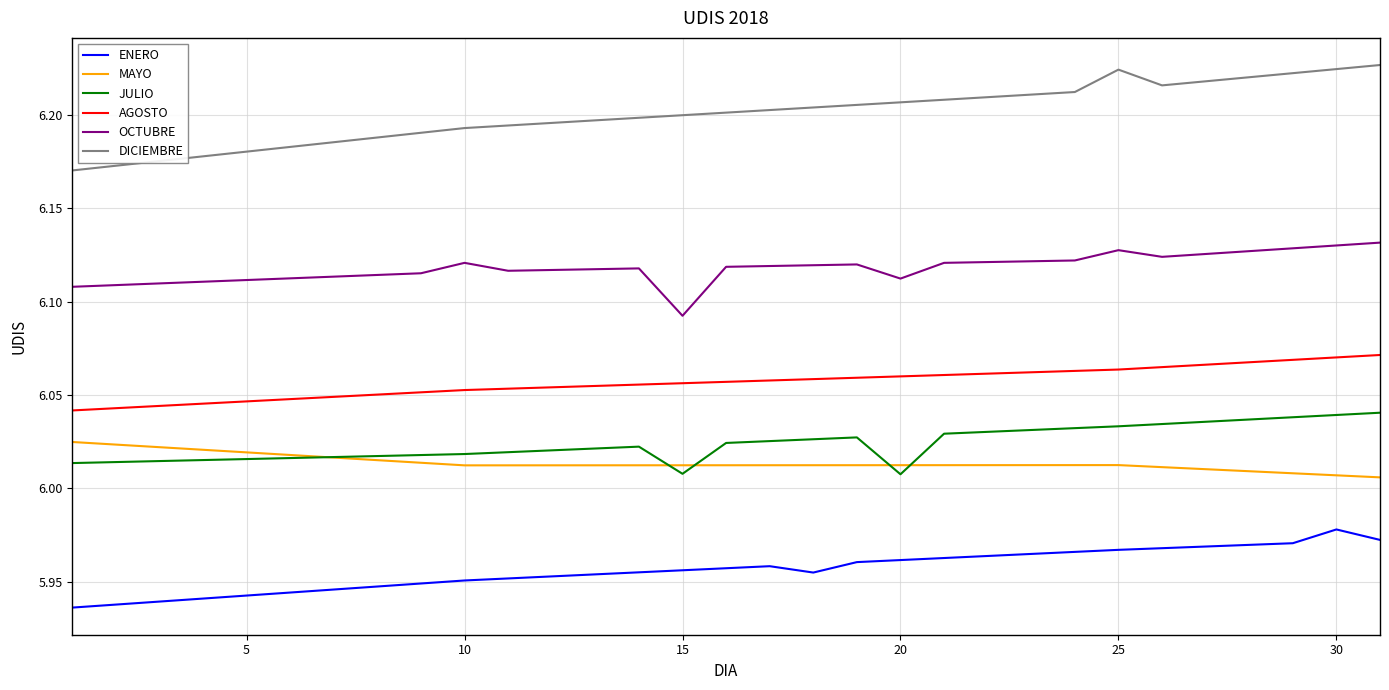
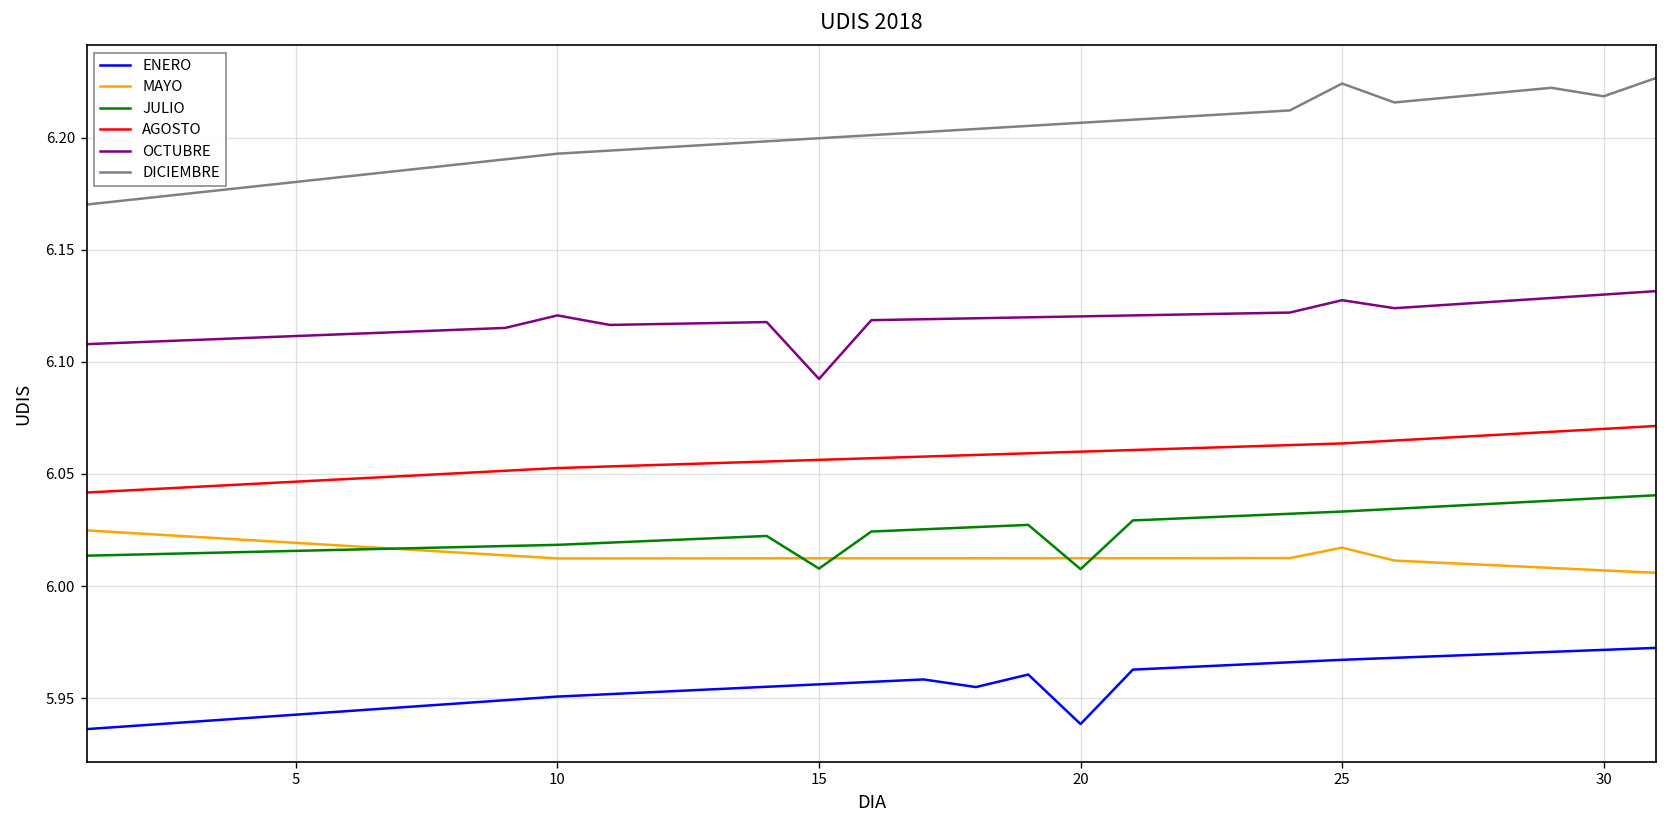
  {
    "ENERO": {
      "5": 5.943,
      "10": 5.951,
      "15": 5.956,
-     "20": 5.962,
+     "20": 5.938,
      "25": 5.967,
-     "30": 5.978
+     "30": 5.972
    },
    "MAYO": {
      "5": 6.019,
      "10": 6.012,
      "15": 6.012,
      "20": 6.012,
-     "25": 6.012,
+     "25": 6.017,
      "30": 6.007
    },
    "JULIO": {
      "5": 6.016,
      "10": 6.018,
      "15": 6.008,
      "20": 6.008,
      "25": 6.033,
      "30": 6.039
    },
    "AGOSTO": {
      "5": 6.047,
      "10": 6.053,
      "15": 6.056,
      "20": 6.060,
      "25": 6.064,
      "30": 6.070
    },
    "OCTUBRE": {
      "5": 6.112,
      "10": 6.121,
      "15": 6.092,
-     "20": 6.112,
+     "20": 6.120,
      "25": 6.128,
      "30": 6.130
    },
    "DICIEMBRE": {
      "5": 6.180,
      "10": 6.193,
      "15": 6.200,
      "20": 6.207,
      "25": 6.224,
-     "30": 6.224
+     "30": 6.218
    }
  }
